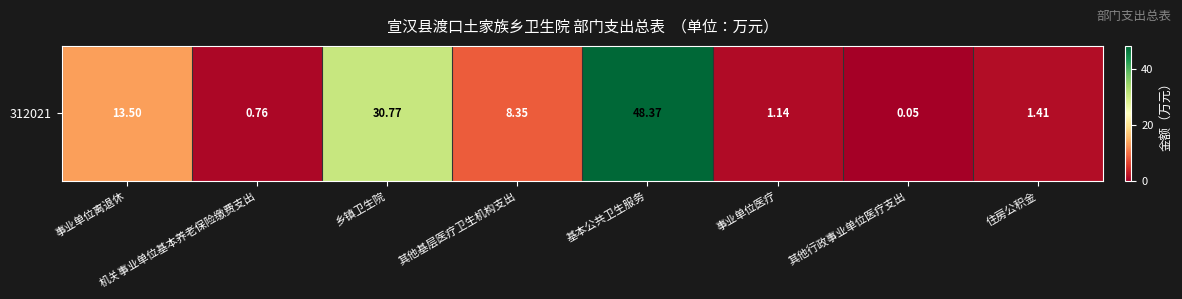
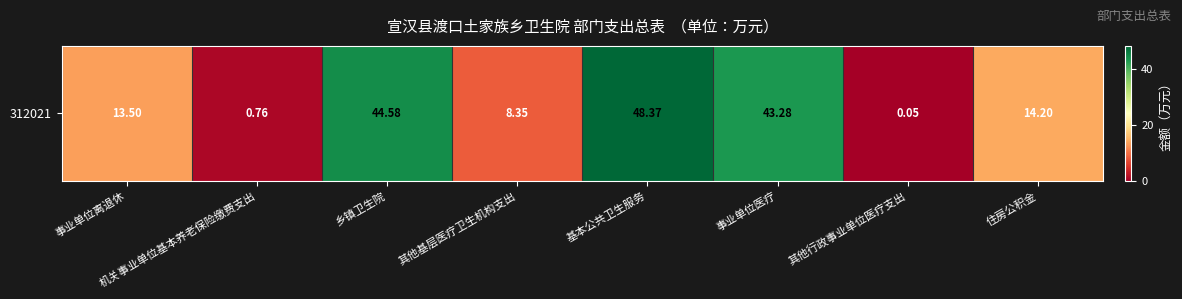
  {
    "312021": {
      "事业单位离退休": 13.50,
      "机关事业单位基本养老保险缴费支出": 0.76,
-     "乡镇卫生院": 30.77,
+     "乡镇卫生院": 44.58,
      "其他基层医疗卫生机构支出": 8.35,
      "基本公共卫生服务": 48.37,
-     "事业单位医疗": 1.14,
+     "事业单位医疗": 43.28,
      "其他行政事业单位医疗支出": 0.05,
-     "住房公积金": 1.41
+     "住房公积金": 14.20
    }
  }
